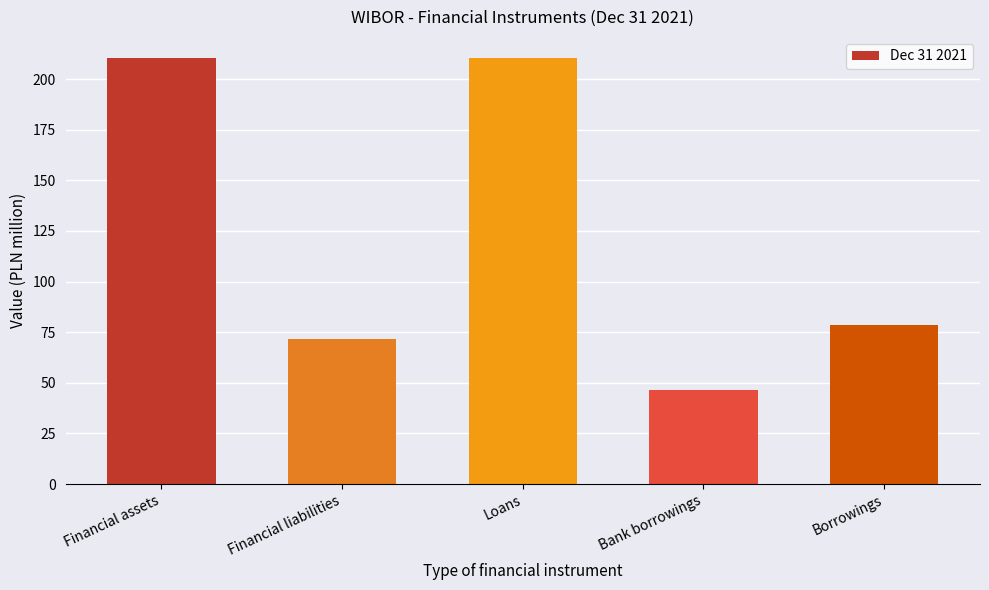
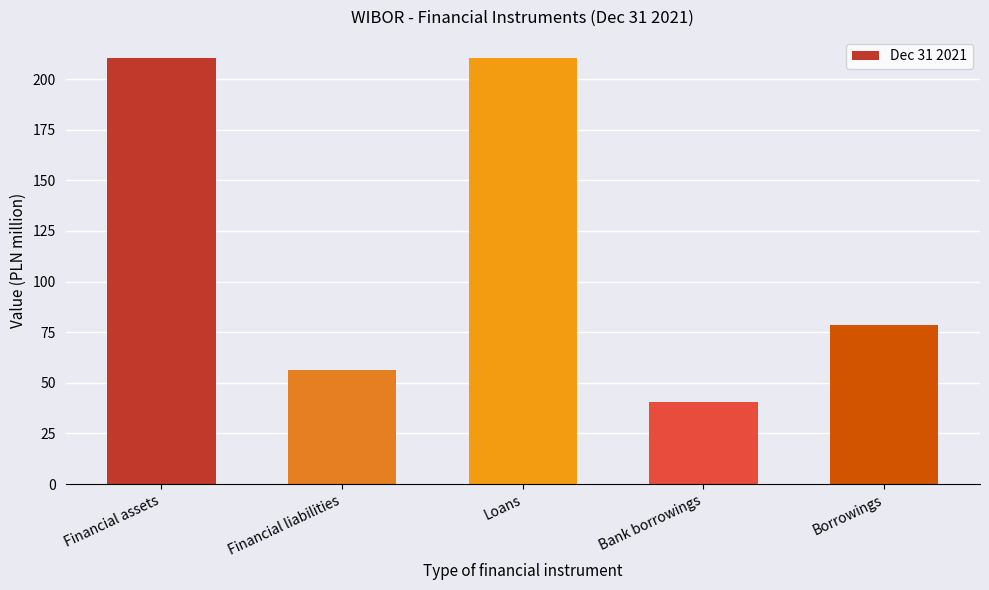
  {
    "Financial assets": 210,
-   "Financial liabilities": 72,
+   "Financial liabilities": 57,
    "Loans": 210,
-   "Bank borrowings": 47,
+   "Bank borrowings": 41,
    "Borrowings": 79
  }
